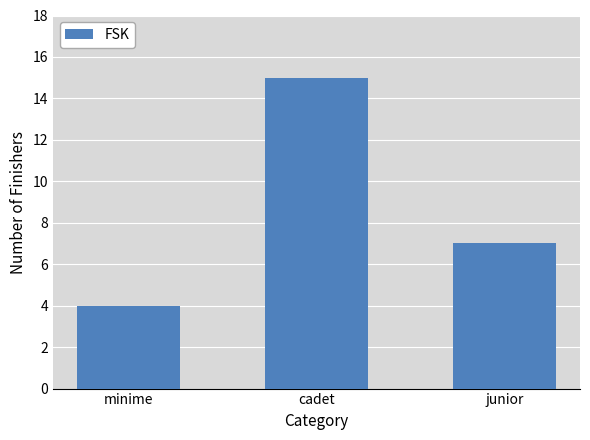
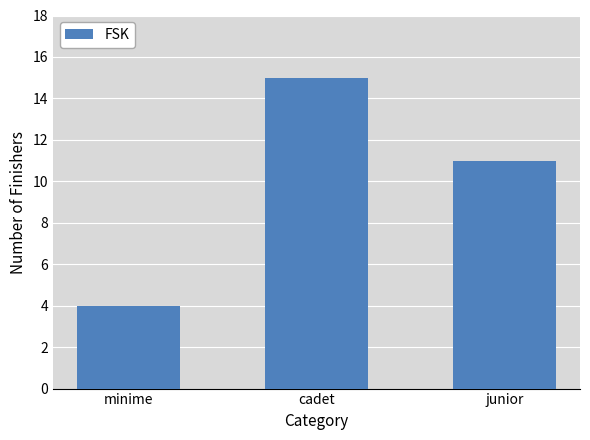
  {
    "minime": 4,
    "cadet": 15,
-   "junior": 7
+   "junior": 11
  }
